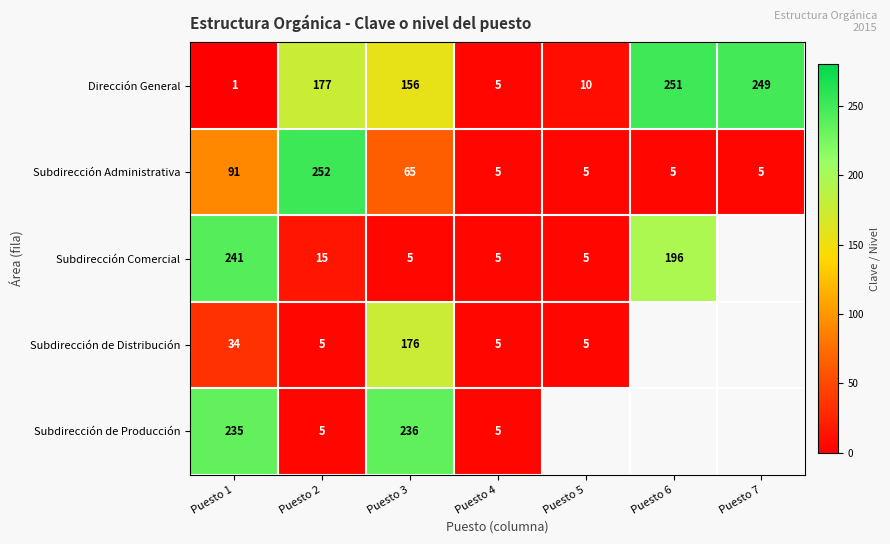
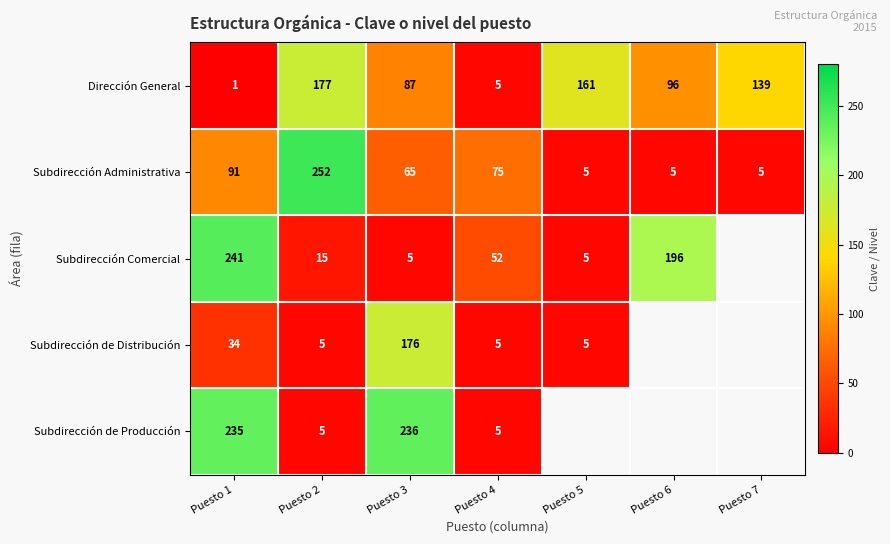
  {
    "Dirección General": {
      "Puesto 1": 1,
      "Puesto 2": 177,
-     "Puesto 3": 156,
+     "Puesto 3": 87,
      "Puesto 4": 5,
-     "Puesto 5": 10,
-     "Puesto 6": 251,
-     "Puesto 7": 249
+     "Puesto 5": 161,
+     "Puesto 6": 96,
+     "Puesto 7": 139
    },
    "Subdirección Administrativa": {
      "Puesto 1": 91,
      "Puesto 2": 252,
      "Puesto 3": 65,
-     "Puesto 4": 5,
+     "Puesto 4": 75,
      "Puesto 5": 5,
      "Puesto 6": 5,
      "Puesto 7": 5
    },
    "Subdirección Comercial": {
      "Puesto 1": 241,
      "Puesto 2": 15,
      "Puesto 3": 5,
-     "Puesto 4": 5,
+     "Puesto 4": 52,
      "Puesto 5": 5,
      "Puesto 6": 196
    },
    "Subdirección de Distribución": {
      "Puesto 1": 34,
      "Puesto 2": 5,
      "Puesto 3": 176,
      "Puesto 4": 5,
      "Puesto 5": 5
    },
    "Subdirección de Producción": {
      "Puesto 1": 235,
      "Puesto 2": 5,
      "Puesto 3": 236,
      "Puesto 4": 5
    }
  }
